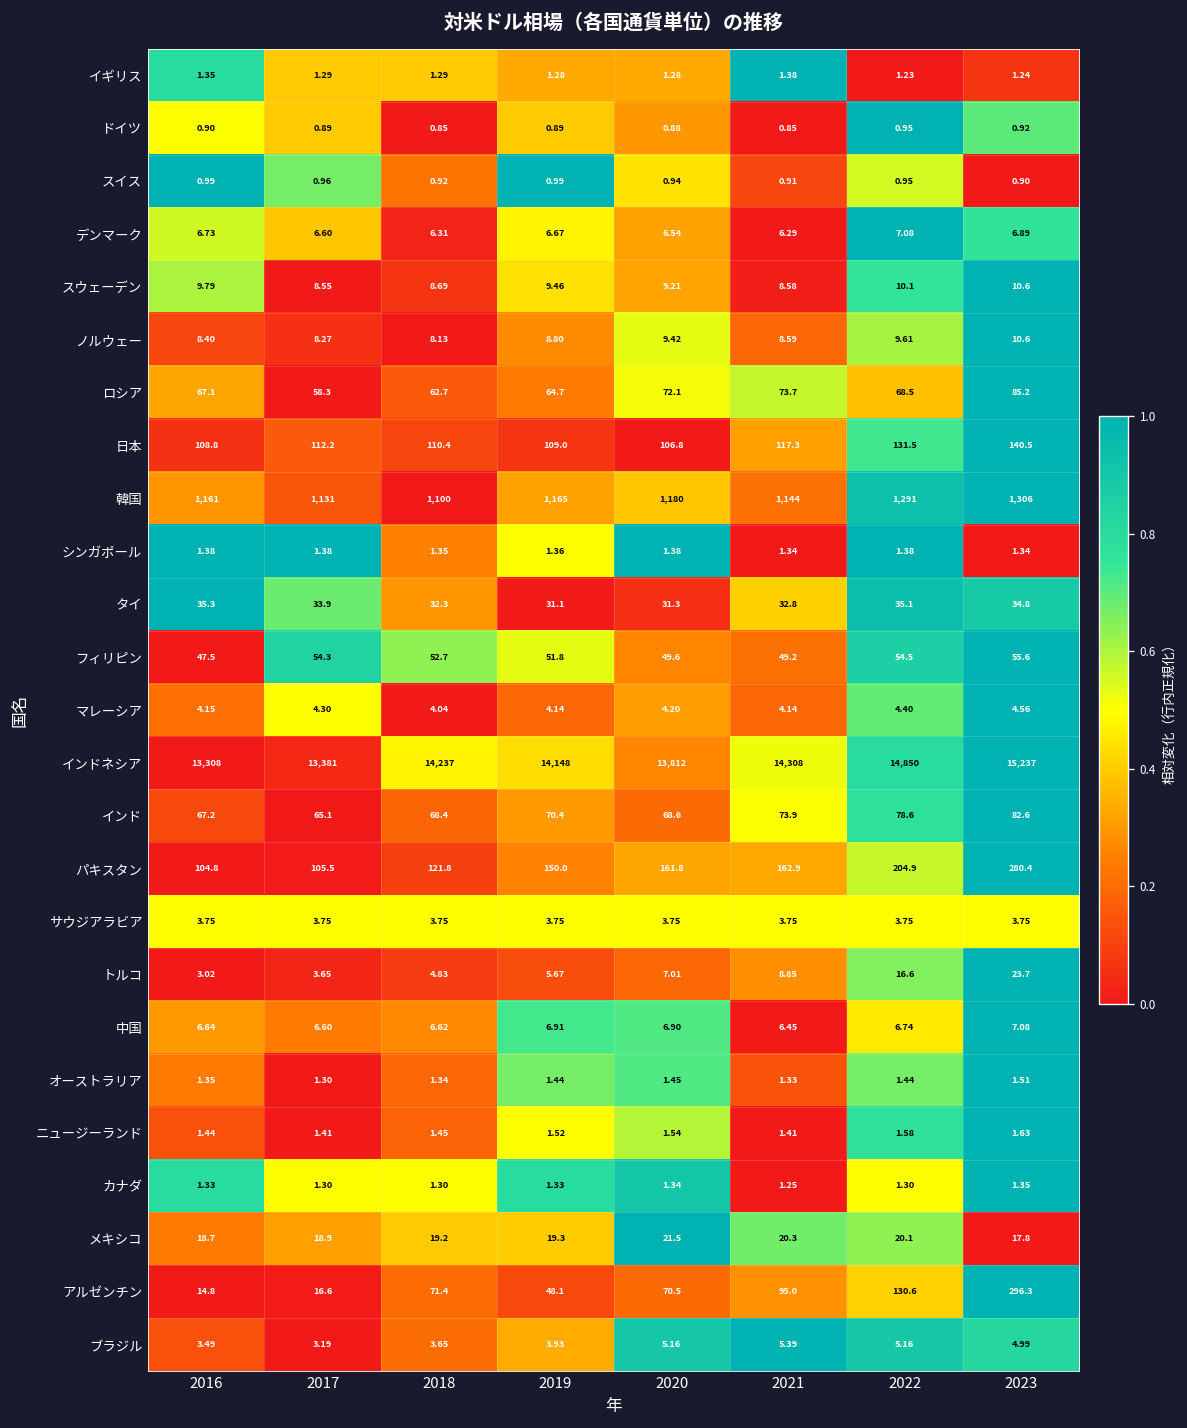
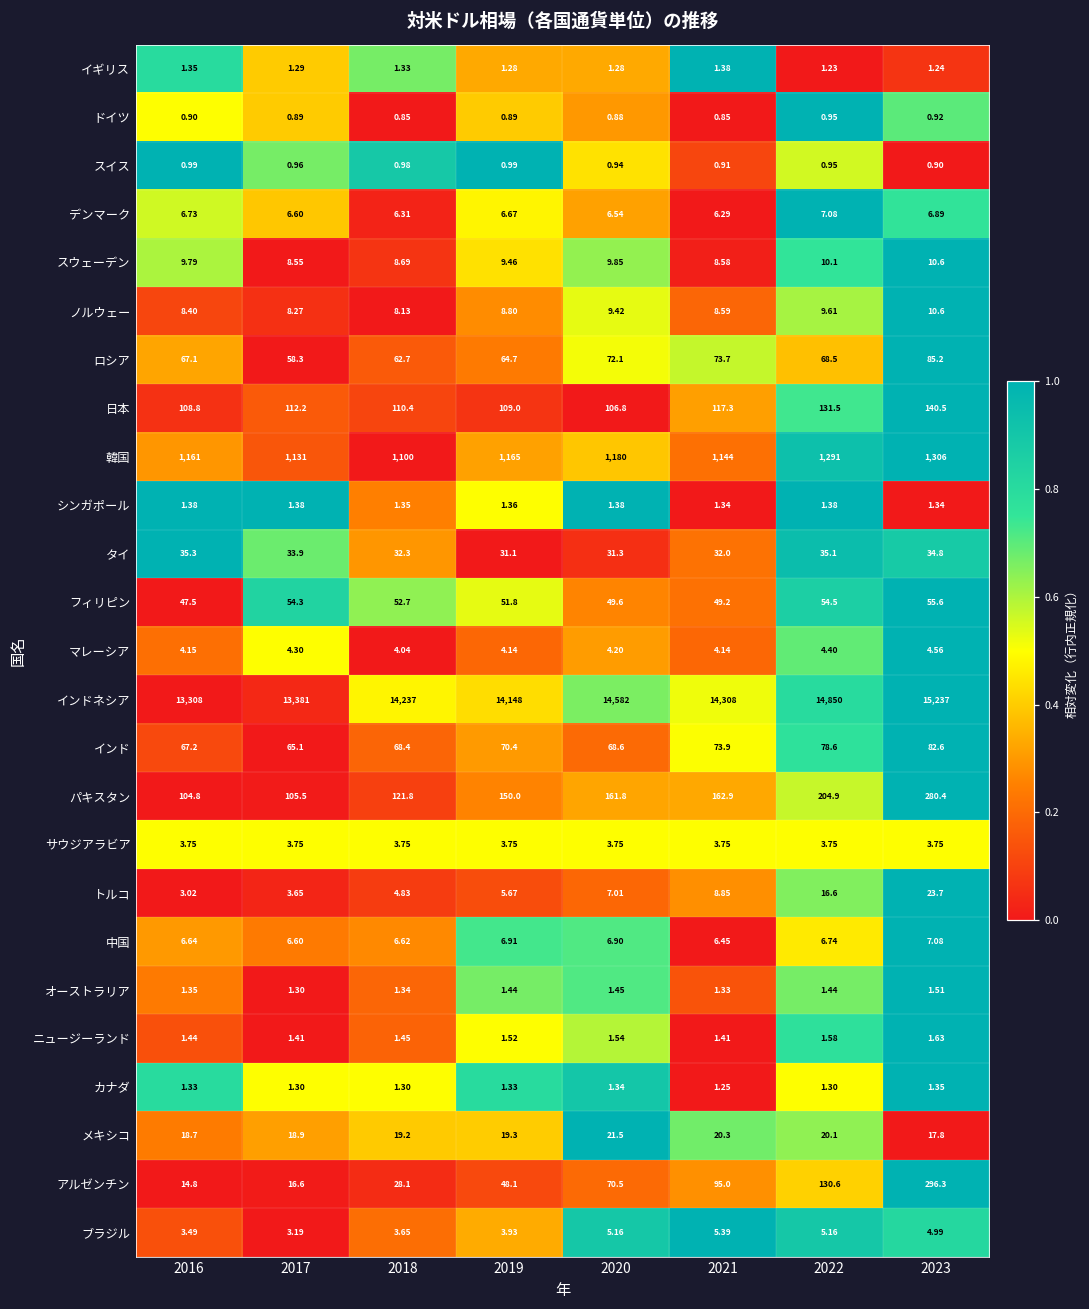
  {
    "イギリス": {
      "2016": "1.35",
      "2017": "1.29",
-     "2018": "1.29",
+     "2018": "1.33",
      "2019": "1.28",
      "2020": "1.28",
      "2021": "1.38",
      "2022": "1.23",
      "2023": "1.24"
    },
    "ドイツ": {
      "2016": "0.90",
      "2017": "0.89",
      "2018": "0.85",
      "2019": "0.89",
      "2020": "0.88",
      "2021": "0.85",
      "2022": "0.95",
      "2023": "0.92"
    },
    "スイス": {
      "2016": "0.99",
      "2017": "0.96",
-     "2018": "0.92",
+     "2018": "0.98",
      "2019": "0.99",
      "2020": "0.94",
      "2021": "0.91",
      "2022": "0.95",
      "2023": "0.90"
    },
    "デンマーク": {
      "2016": "6.73",
      "2017": "6.60",
      "2018": "6.31",
      "2019": "6.67",
      "2020": "6.54",
      "2021": "6.29",
      "2022": "7.08",
      "2023": "6.89"
    },
    "スウェーデン": {
      "2016": "9.79",
      "2017": "8.55",
      "2018": "8.69",
      "2019": "9.46",
-     "2020": "9.21",
+     "2020": "9.85",
      "2021": "8.58",
      "2022": "10.1",
      "2023": "10.6"
    },
    "ノルウェー": {
      "2016": "8.40",
      "2017": "8.27",
      "2018": "8.13",
      "2019": "8.80",
      "2020": "9.42",
      "2021": "8.59",
      "2022": "9.61",
      "2023": "10.6"
    },
    "ロシア": {
      "2016": "67.1",
      "2017": "58.3",
      "2018": "62.7",
      "2019": "64.7",
      "2020": "72.1",
      "2021": "73.7",
      "2022": "68.5",
      "2023": "85.2"
    },
    "日本": {
      "2016": "108.8",
      "2017": "112.2",
      "2018": "110.4",
      "2019": "109.0",
      "2020": "106.8",
      "2021": "117.3",
      "2022": "131.5",
      "2023": "140.5"
    },
    "韓国": {
      "2016": "1,161",
      "2017": "1,131",
      "2018": "1,100",
      "2019": "1,165",
      "2020": "1,180",
      "2021": "1,144",
      "2022": "1,291",
      "2023": "1,306"
    },
    "シンガポール": {
      "2016": "1.38",
      "2017": "1.38",
      "2018": "1.35",
      "2019": "1.36",
      "2020": "1.38",
      "2021": "1.34",
      "2022": "1.38",
      "2023": "1.34"
    },
    "タイ": {
      "2016": "35.3",
      "2017": "33.9",
      "2018": "32.3",
      "2019": "31.1",
      "2020": "31.3",
-     "2021": "32.8",
+     "2021": "32.0",
      "2022": "35.1",
      "2023": "34.8"
    },
    "フィリピン": {
      "2016": "47.5",
      "2017": "54.3",
      "2018": "52.7",
      "2019": "51.8",
      "2020": "49.6",
      "2021": "49.2",
      "2022": "54.5",
      "2023": "55.6"
    },
    "マレーシア": {
      "2016": "4.15",
      "2017": "4.30",
      "2018": "4.04",
      "2019": "4.14",
      "2020": "4.20",
      "2021": "4.14",
      "2022": "4.40",
      "2023": "4.56"
    },
    "インドネシア": {
      "2016": "13,308",
      "2017": "13,381",
      "2018": "14,237",
      "2019": "14,148",
-     "2020": "13,812",
+     "2020": "14,582",
      "2021": "14,308",
      "2022": "14,850",
      "2023": "15,237"
    },
    "インド": {
      "2016": "67.2",
      "2017": "65.1",
      "2018": "68.4",
      "2019": "70.4",
      "2020": "68.6",
      "2021": "73.9",
      "2022": "78.6",
      "2023": "82.6"
    },
    "パキスタン": {
      "2016": "104.8",
      "2017": "105.5",
      "2018": "121.8",
      "2019": "150.0",
      "2020": "161.8",
      "2021": "162.9",
      "2022": "204.9",
      "2023": "280.4"
    },
    "サウジアラビア": {
      "2016": "3.75",
      "2017": "3.75",
      "2018": "3.75",
      "2019": "3.75",
      "2020": "3.75",
      "2021": "3.75",
      "2022": "3.75",
      "2023": "3.75"
    },
    "トルコ": {
      "2016": "3.02",
      "2017": "3.65",
      "2018": "4.83",
      "2019": "5.67",
      "2020": "7.01",
      "2021": "8.85",
      "2022": "16.6",
      "2023": "23.7"
    },
    "中国": {
      "2016": "6.64",
      "2017": "6.60",
      "2018": "6.62",
      "2019": "6.91",
      "2020": "6.90",
      "2021": "6.45",
      "2022": "6.74",
      "2023": "7.08"
    },
    "オーストラリア": {
      "2016": "1.35",
      "2017": "1.30",
      "2018": "1.34",
      "2019": "1.44",
      "2020": "1.45",
      "2021": "1.33",
      "2022": "1.44",
      "2023": "1.51"
    },
    "ニュージーランド": {
      "2016": "1.44",
      "2017": "1.41",
      "2018": "1.45",
      "2019": "1.52",
      "2020": "1.54",
      "2021": "1.41",
      "2022": "1.58",
      "2023": "1.63"
    },
    "カナダ": {
      "2016": "1.33",
      "2017": "1.30",
      "2018": "1.30",
      "2019": "1.33",
      "2020": "1.34",
      "2021": "1.25",
      "2022": "1.30",
      "2023": "1.35"
    },
    "メキシコ": {
      "2016": "18.7",
      "2017": "18.9",
      "2018": "19.2",
      "2019": "19.3",
      "2020": "21.5",
      "2021": "20.3",
      "2022": "20.1",
      "2023": "17.8"
    },
    "アルゼンチン": {
      "2016": "14.8",
      "2017": "16.6",
-     "2018": "71.4",
+     "2018": "28.1",
      "2019": "48.1",
      "2020": "70.5",
      "2021": "95.0",
      "2022": "130.6",
      "2023": "296.3"
    },
    "ブラジル": {
      "2016": "3.49",
      "2017": "3.19",
      "2018": "3.65",
      "2019": "3.93",
      "2020": "5.16",
      "2021": "5.39",
      "2022": "5.16",
      "2023": "4.99"
    }
  }
